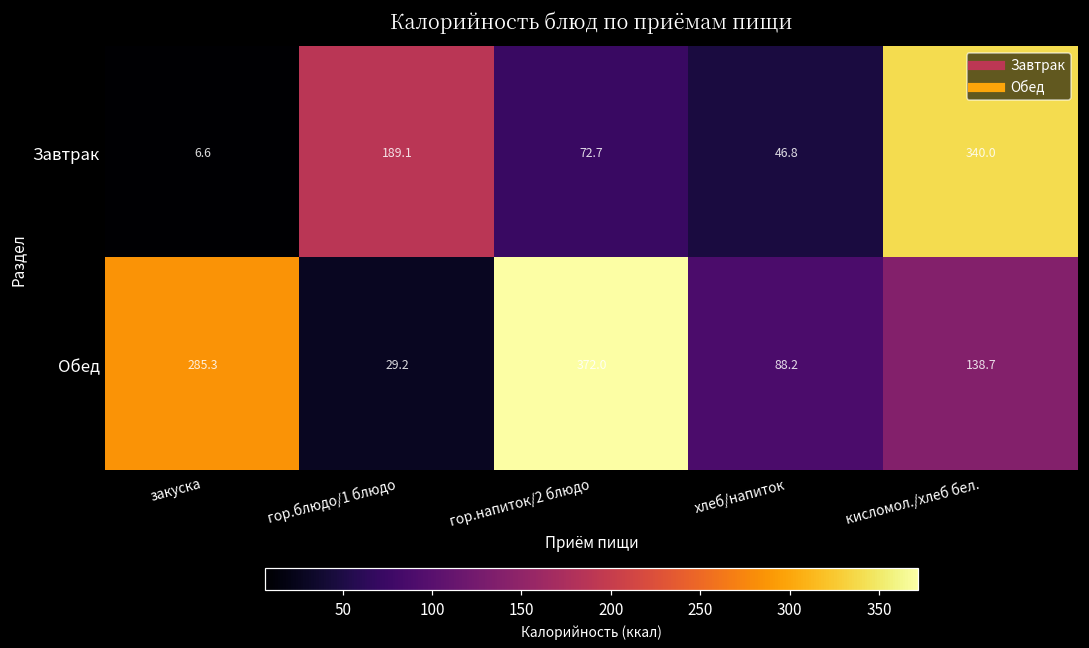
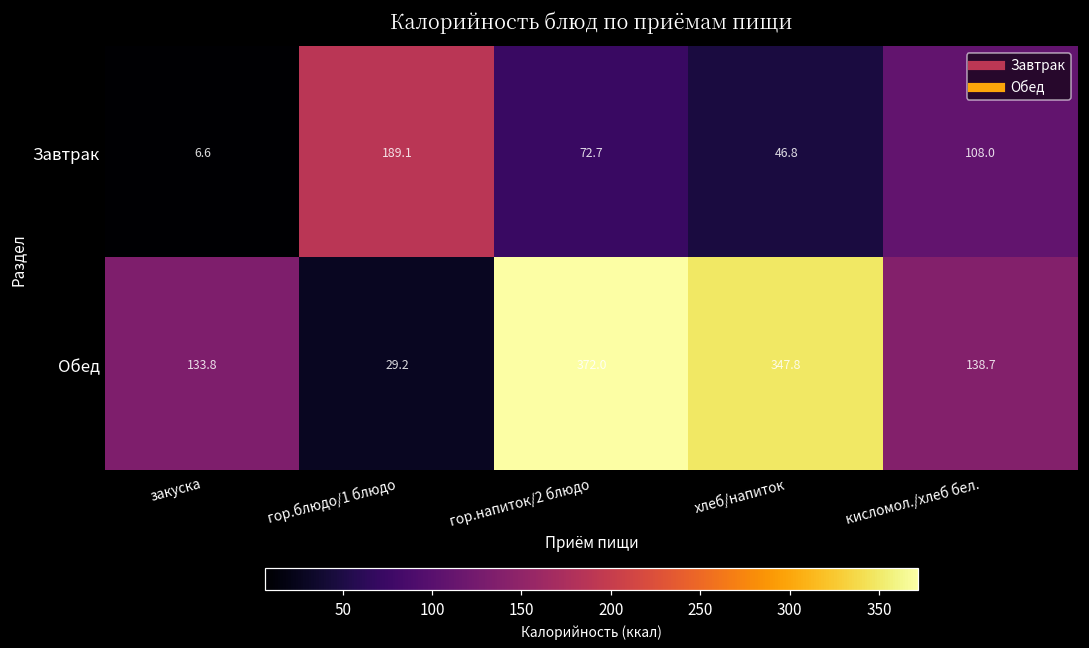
  {
    "Завтрак": {
      "закуска": 6.6,
      "гор.блюдо/1 блюдо": 189.1,
      "гор.напиток/2 блюдо": 72.7,
      "хлеб/напиток": 46.8,
-     "кисломол./хлеб бел.": 340.0
+     "кисломол./хлеб бел.": 108.0
    },
    "Обед": {
-     "закуска": 285.3,
+     "закуска": 133.8,
      "гор.блюдо/1 блюдо": 29.2,
      "гор.напиток/2 блюдо": 372.0,
-     "хлеб/напиток": 88.2,
+     "хлеб/напиток": 347.8,
      "кисломол./хлеб бел.": 138.7
    }
  }
